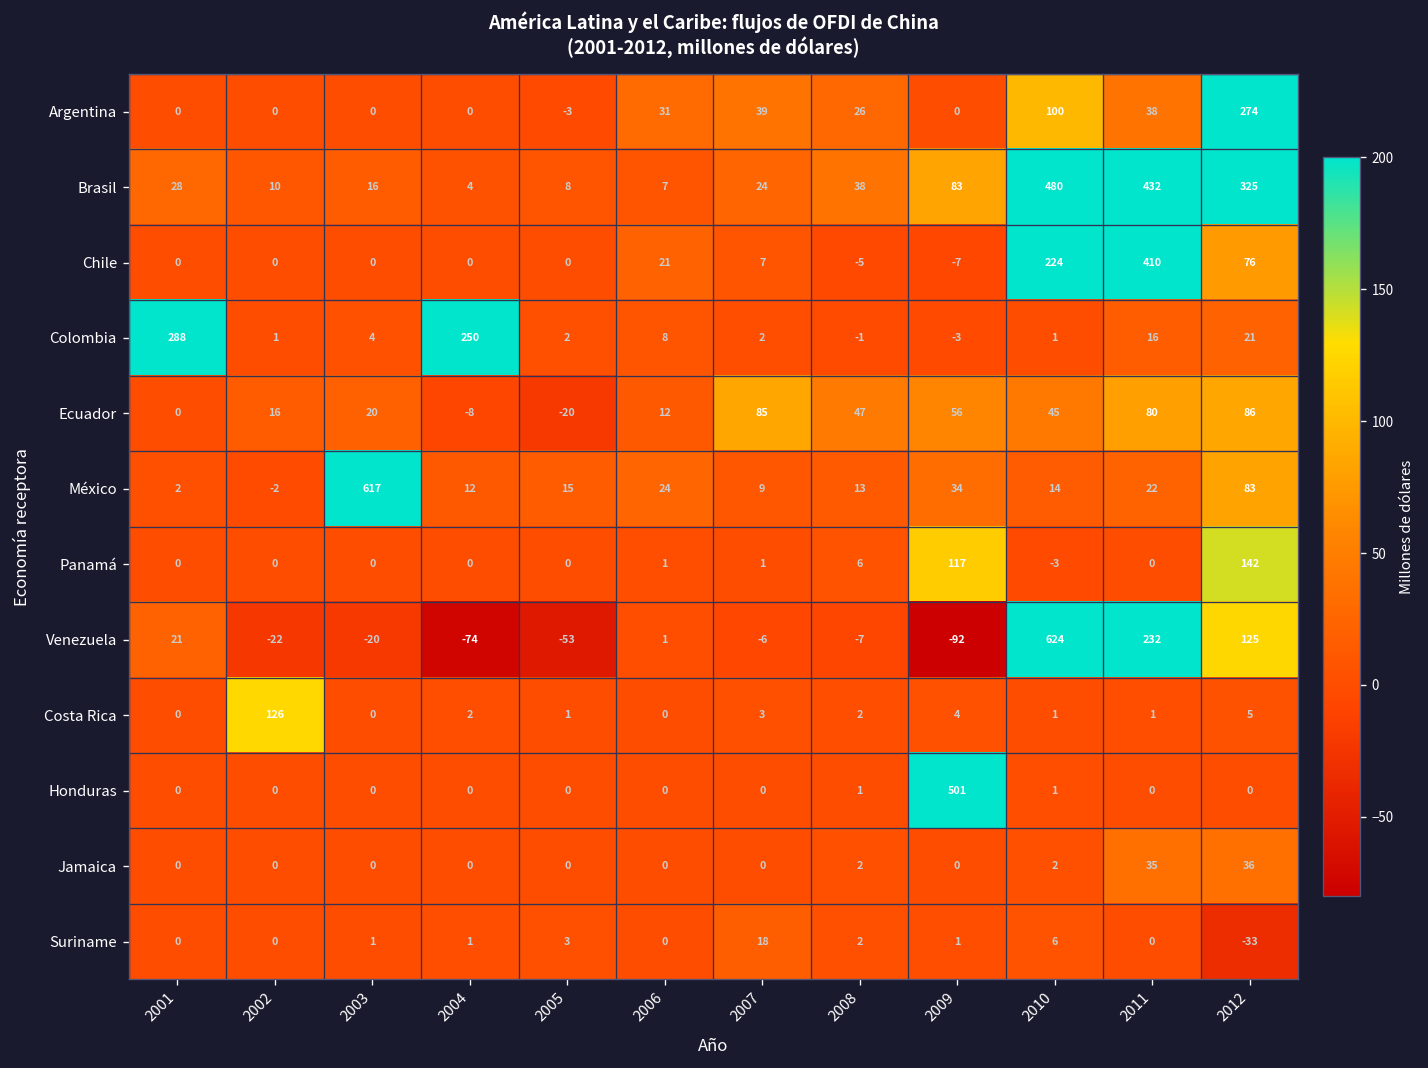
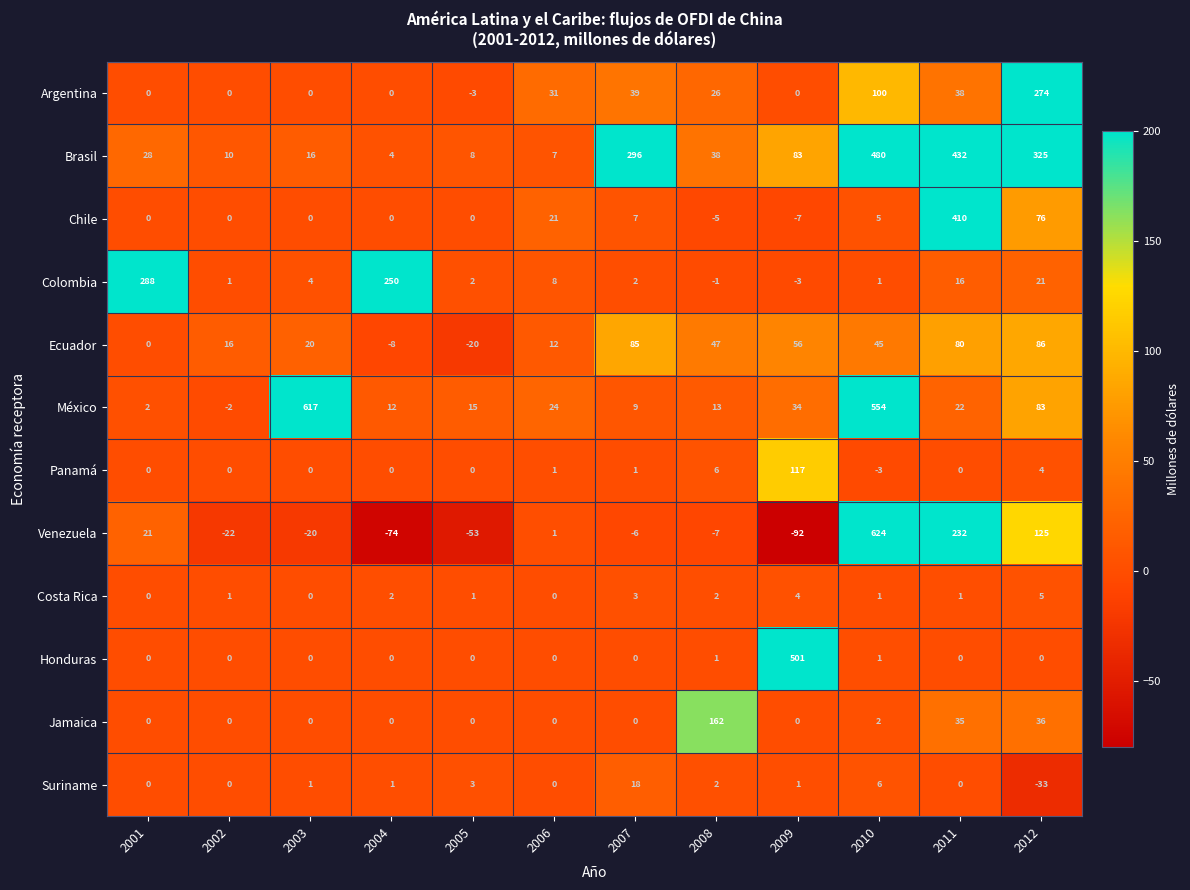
  {
    "Argentina": {
      "2001": 0,
      "2002": 0,
      "2003": 0,
      "2004": 0,
      "2005": -3,
      "2006": 31,
      "2007": 39,
      "2008": 26,
      "2009": 0,
      "2010": 100,
      "2011": 38,
      "2012": 274
    },
    "Brasil": {
      "2001": 28,
      "2002": 10,
      "2003": 16,
      "2004": 4,
      "2005": 8,
      "2006": 7,
-     "2007": 24,
+     "2007": 296,
      "2008": 38,
      "2009": 83,
      "2010": 480,
      "2011": 432,
      "2012": 325
    },
    "Chile": {
      "2001": 0,
      "2002": 0,
      "2003": 0,
      "2004": 0,
      "2005": 0,
      "2006": 21,
      "2007": 7,
      "2008": -5,
      "2009": -7,
-     "2010": 224,
+     "2010": 5,
      "2011": 410,
      "2012": 76
    },
    "Colombia": {
      "2001": 288,
      "2002": 1,
      "2003": 4,
      "2004": 250,
      "2005": 2,
      "2006": 8,
      "2007": 2,
      "2008": -1,
      "2009": -3,
      "2010": 1,
      "2011": 16,
      "2012": 21
    },
    "Ecuador": {
      "2001": 0,
      "2002": 16,
      "2003": 20,
      "2004": -8,
      "2005": -20,
      "2006": 12,
      "2007": 85,
      "2008": 47,
      "2009": 56,
      "2010": 45,
      "2011": 80,
      "2012": 86
    },
    "México": {
      "2001": 2,
      "2002": -2,
      "2003": 617,
      "2004": 12,
      "2005": 15,
      "2006": 24,
      "2007": 9,
      "2008": 13,
      "2009": 34,
-     "2010": 14,
+     "2010": 554,
      "2011": 22,
      "2012": 83
    },
    "Panamá": {
      "2001": 0,
      "2002": 0,
      "2003": 0,
      "2004": 0,
      "2005": 0,
      "2006": 1,
      "2007": 1,
      "2008": 6,
      "2009": 117,
      "2010": -3,
      "2011": 0,
-     "2012": 142
+     "2012": 4
    },
    "Venezuela": {
      "2001": 21,
      "2002": -22,
      "2003": -20,
      "2004": -74,
      "2005": -53,
      "2006": 1,
      "2007": -6,
      "2008": -7,
      "2009": -92,
      "2010": 624,
      "2011": 232,
      "2012": 125
    },
    "Costa Rica": {
      "2001": 0,
-     "2002": 126,
+     "2002": 1,
      "2003": 0,
      "2004": 2,
      "2005": 1,
      "2006": 0,
      "2007": 3,
      "2008": 2,
      "2009": 4,
      "2010": 1,
      "2011": 1,
      "2012": 5
    },
    "Honduras": {
      "2001": 0,
      "2002": 0,
      "2003": 0,
      "2004": 0,
      "2005": 0,
      "2006": 0,
      "2007": 0,
      "2008": 1,
      "2009": 501,
      "2010": 1,
      "2011": 0,
      "2012": 0
    },
    "Jamaica": {
      "2001": 0,
      "2002": 0,
      "2003": 0,
      "2004": 0,
      "2005": 0,
      "2006": 0,
      "2007": 0,
-     "2008": 2,
+     "2008": 162,
      "2009": 0,
      "2010": 2,
      "2011": 35,
      "2012": 36
    },
    "Suriname": {
      "2001": 0,
      "2002": 0,
      "2003": 1,
      "2004": 1,
      "2005": 3,
      "2006": 0,
      "2007": 18,
      "2008": 2,
      "2009": 1,
      "2010": 6,
      "2011": 0,
      "2012": -33
    }
  }
